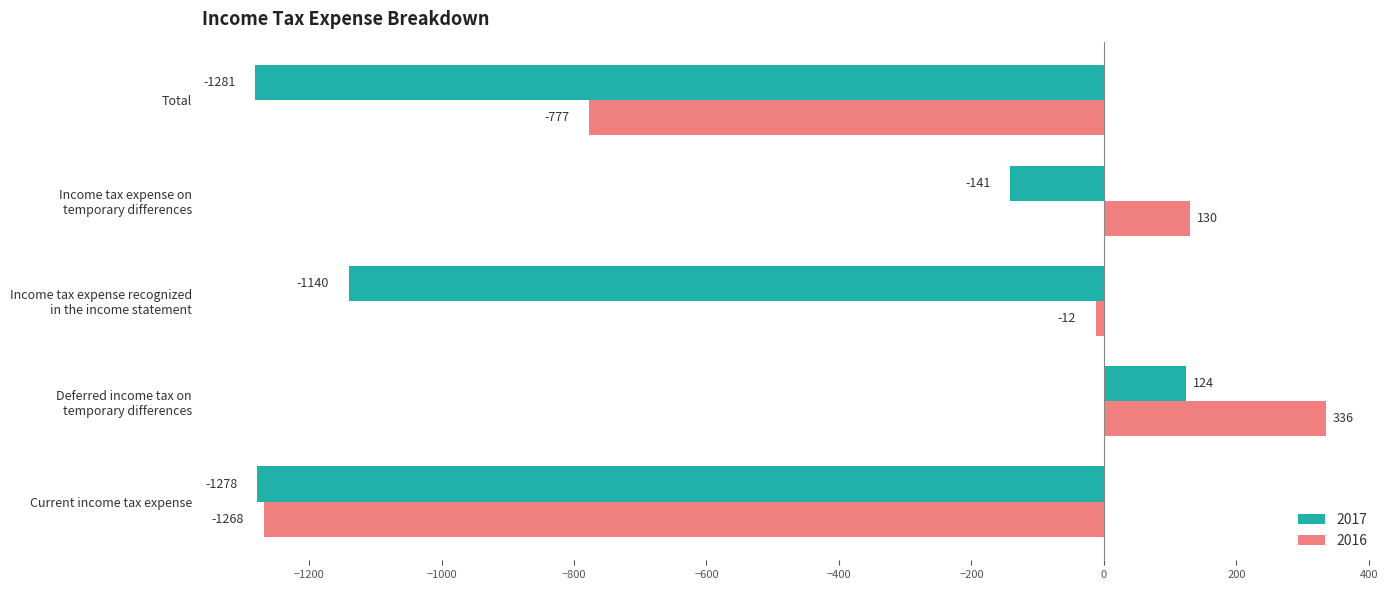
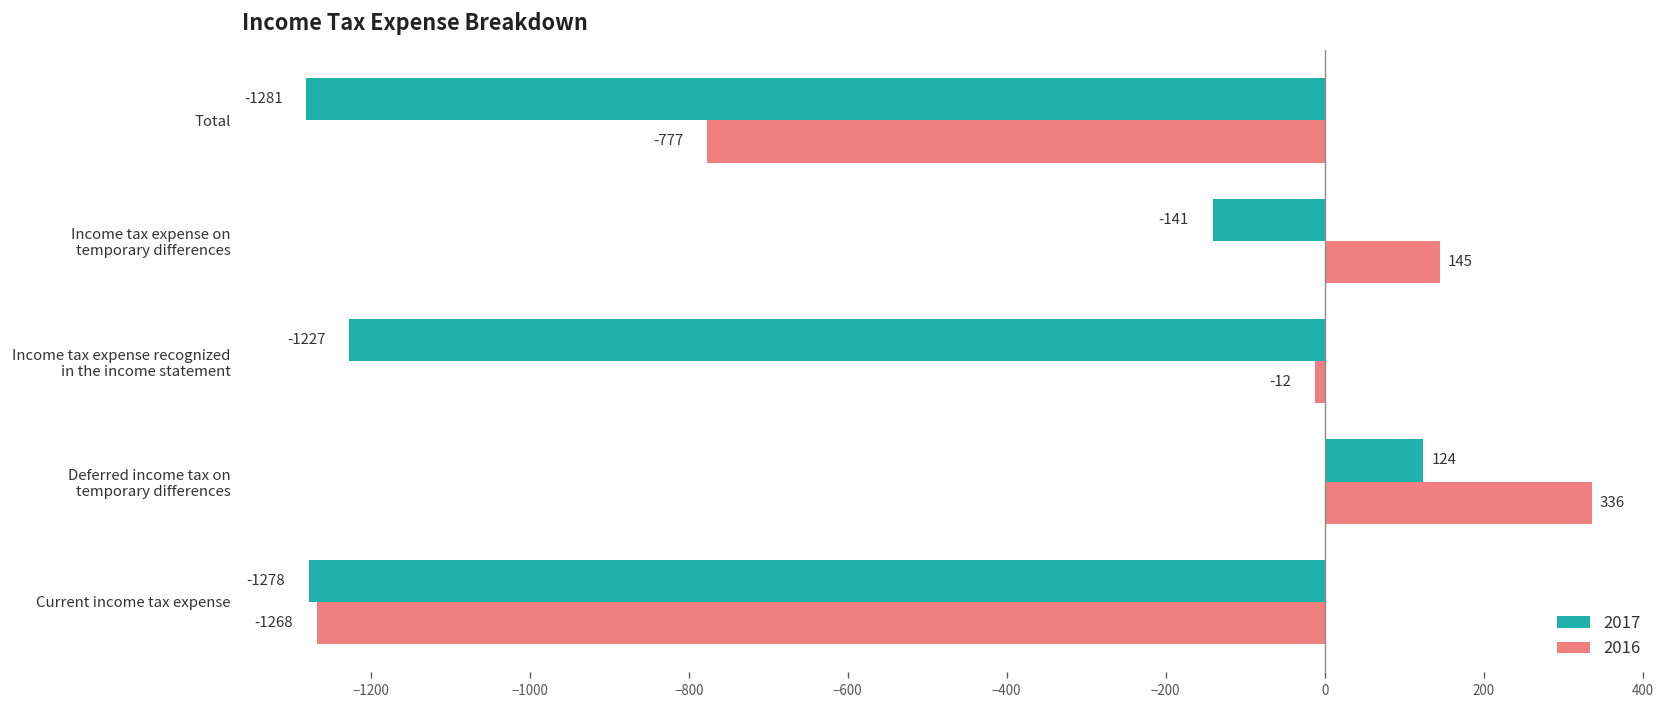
  {
    "2017": {
      "Total": -1281,
      "Income tax expense on temporary differences": -141,
-     "Income tax expense recognized in the income statement": -1140,
+     "Income tax expense recognized in the income statement": -1227,
      "Deferred income tax on temporary differences": 124,
      "Current income tax expense": -1278
    },
    "2016": {
      "Total": -777,
-     "Income tax expense on temporary differences": 130,
+     "Income tax expense on temporary differences": 145,
      "Income tax expense recognized in the income statement": -12,
      "Deferred income tax on temporary differences": 336,
      "Current income tax expense": -1268
    }
  }
